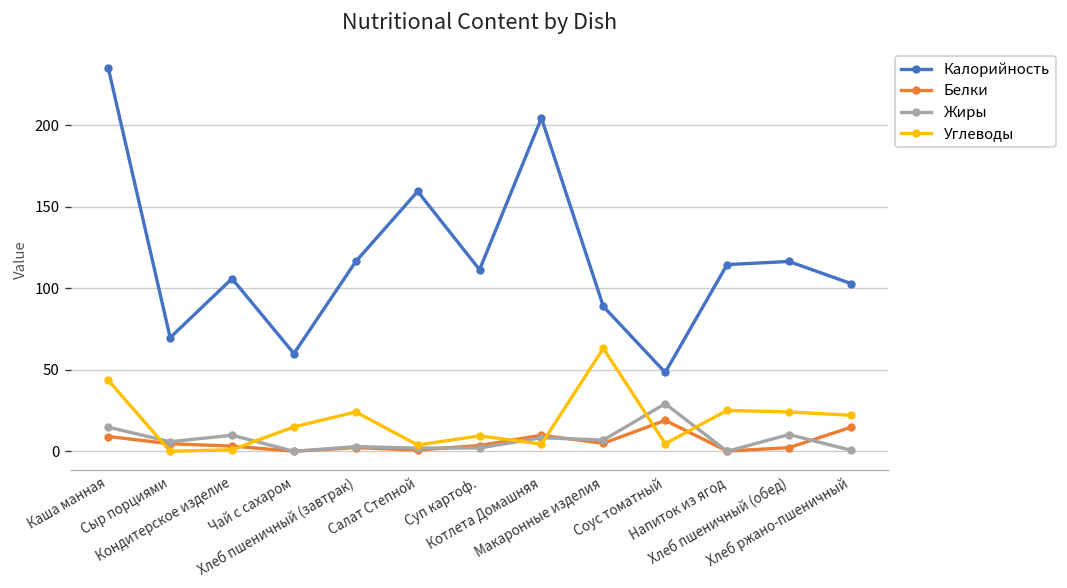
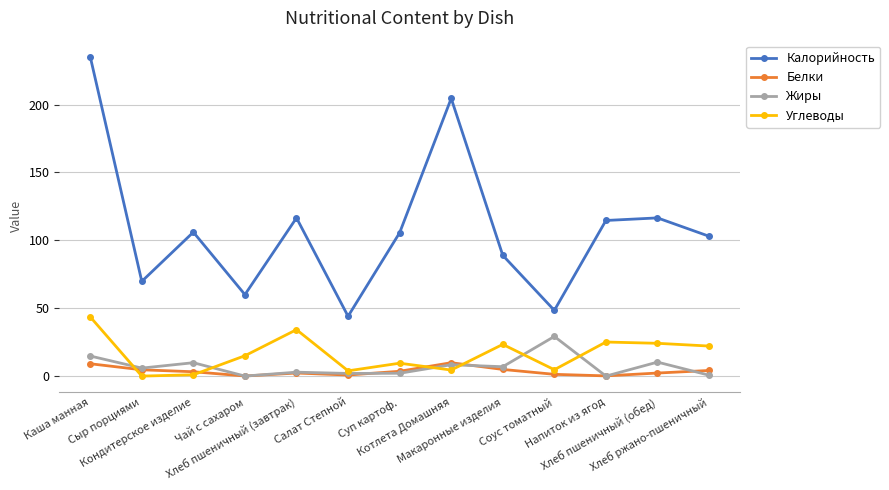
  {
    "Калорийность": {
      "Каша манная": 235,
      "Сыр порциями": 70,
      "Кондитерское изделие": 106,
      "Чай с сахаром": 60,
      "Хлеб пшеничный (завтрак)": 117,
-     "Салат Степной": 159,
-     "Суп картоф.": 111,
+     "Салат Степной": 44,
+     "Суп картоф.": 106,
      "Котлета Домашняя": 204,
      "Макаронные изделия": 89,
      "Соус томатный": 48,
      "Напиток из ягод": 115,
      "Хлеб пшеничный (обед)": 117,
      "Хлеб ржано-пшеничный": 103
    },
    "Белки": {
      "Каша манная": 9,
      "Кондитерское изделие": 3,
      "Макаронные изделия": 5,
-     "Соус томатный": 19,
+     "Соус томатный": 1,
      "Хлеб пшеничный (обед)": 2,
-     "Хлеб ржано-пшеничный": 15
+     "Хлеб ржано-пшеничный": 4
    },
    "Жиры": {
      "Каша манная": 15,
      "Кондитерское изделие": 10,
      "Макаронные изделия": 7,
      "Соус томатный": 29,
      "Хлеб пшеничный (обед)": 10,
      "Хлеб ржано-пшеничный": 1
    },
    "Углеводы": {
      "Каша манная": 44,
      "Сыр порциями": 0,
      "Кондитерское изделие": 1,
      "Чай с сахаром": 15,
-     "Хлеб пшеничный (завтрак)": 24,
+     "Хлеб пшеничный (завтрак)": 34,
      "Салат Степной": 4,
      "Суп картоф.": 10,
      "Котлета Домашняя": 4,
-     "Макаронные изделия": 63,
+     "Макаронные изделия": 23,
      "Соус томатный": 5,
      "Напиток из ягод": 25,
      "Хлеб пшеничный (обед)": 24,
      "Хлеб ржано-пшеничный": 22
    }
  }
